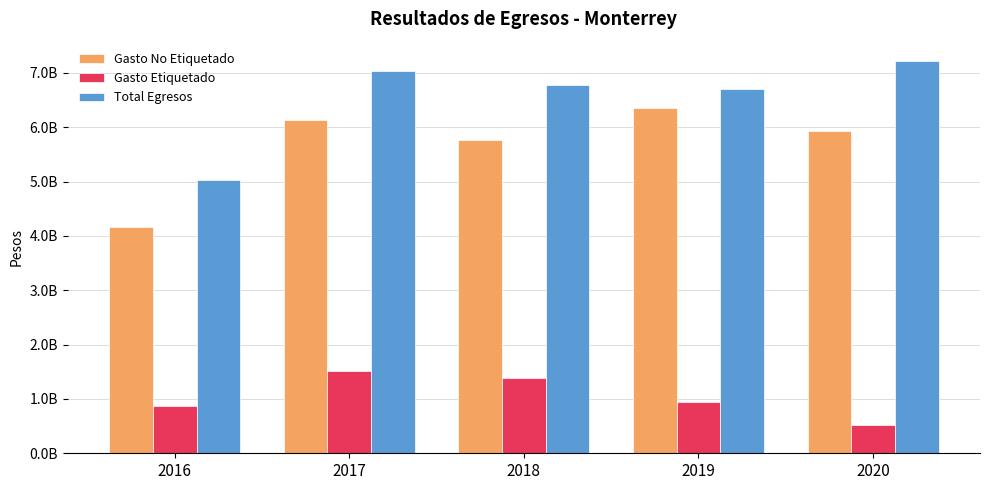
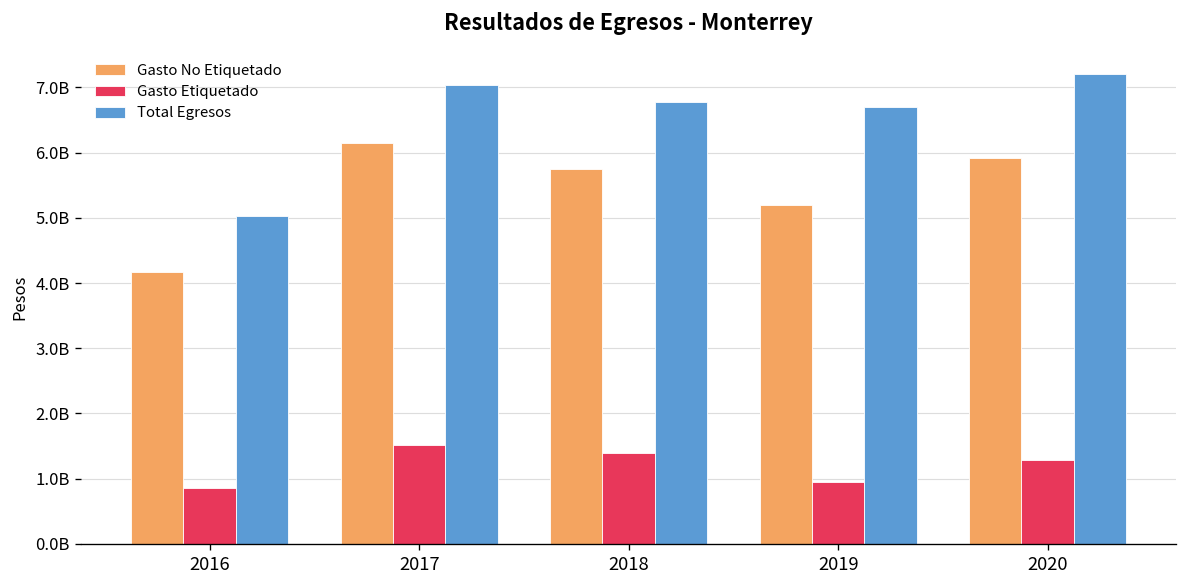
  {
    "Gasto No Etiquetado": {
      "2016": 4200000000,
      "2017": 6100000000,
      "2018": 5800000000,
-     "2019": 6400000000,
+     "2019": 5200000000,
      "2020": 5900000000
    },
    "Gasto Etiquetado": {
      "2016": 900000000,
      "2017": 1500000000,
      "2018": 1400000000,
      "2019": 1000000000,
-     "2020": 500000000
+     "2020": 1300000000
    },
    "Total Egresos": {
      "2016": 5000000000,
      "2017": 7000000000,
      "2018": 6800000000,
      "2019": 6700000000,
      "2020": 7200000000
    }
  }
